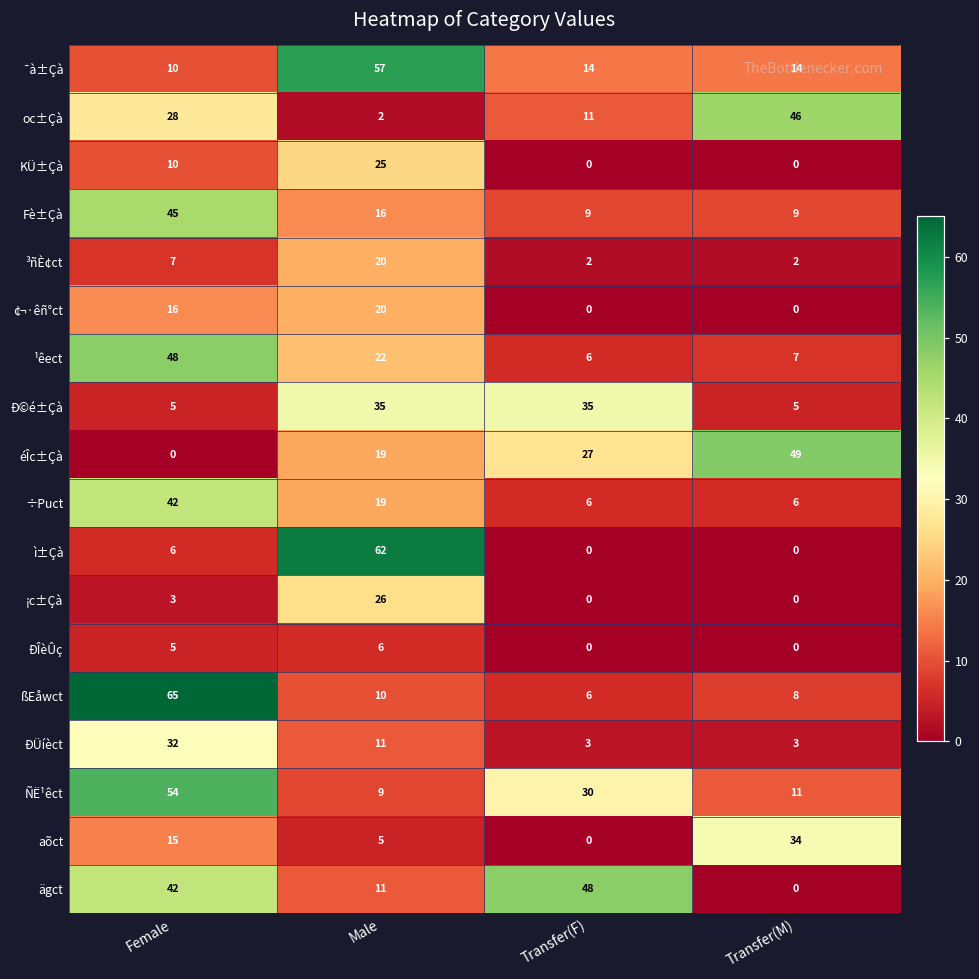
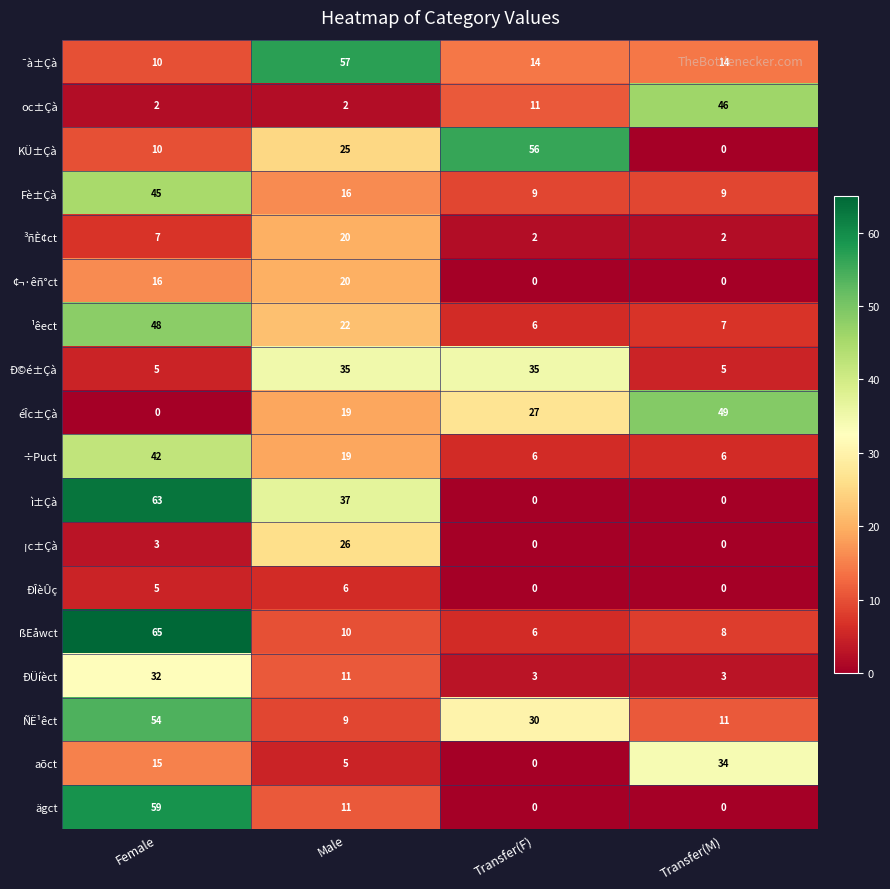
  {
    "¯à±Çà": {
      "Female": 10,
      "Male": 57,
      "Transfer(F)": 14
    },
    "oc±Çà": {
-     "Female": 28,
+     "Female": 2,
      "Male": 2,
      "Transfer(F)": 11,
      "Transfer(M)": 46
    },
    "KÜ±Çà": {
      "Female": 10,
      "Male": 25,
-     "Transfer(F)": 0,
+     "Transfer(F)": 56,
      "Transfer(M)": 0
    },
    "Fè±Çà": {
      "Female": 45,
      "Male": 16,
      "Transfer(F)": 9,
      "Transfer(M)": 9
    },
    "³ñÈ¢ct": {
      "Female": 7,
      "Male": 20,
      "Transfer(F)": 2,
      "Transfer(M)": 2
    },
    "¢¬·êñ°ct": {
      "Female": 16,
      "Male": 20,
      "Transfer(F)": 0,
      "Transfer(M)": 0
    },
    "¹êect": {
      "Female": 48,
      "Male": 22,
      "Transfer(F)": 6,
      "Transfer(M)": 7
    },
    "Ð©é±Çà": {
      "Female": 5,
      "Male": 35,
      "Transfer(F)": 35,
      "Transfer(M)": 5
    },
    "éÎc±Çà": {
      "Female": 0,
      "Male": 19,
      "Transfer(F)": 27,
      "Transfer(M)": 49
    },
    "÷Puct": {
      "Female": 42,
      "Male": 19,
      "Transfer(F)": 6,
      "Transfer(M)": 6
    },
    "ì±Çà": {
-     "Female": 6,
-     "Male": 62,
+     "Female": 63,
+     "Male": 37,
      "Transfer(F)": 0,
      "Transfer(M)": 0
    },
    "¡c±Çà": {
      "Female": 3,
      "Male": 26,
      "Transfer(F)": 0,
      "Transfer(M)": 0
    },
    "ÐÎèÛç": {
      "Female": 5,
      "Male": 6,
      "Transfer(F)": 0,
      "Transfer(M)": 0
    },
    "ßEåwct": {
      "Female": 65,
      "Male": 10,
      "Transfer(F)": 6,
      "Transfer(M)": 8
    },
    "ÐÜíèct": {
      "Female": 32,
      "Male": 11,
      "Transfer(F)": 3,
      "Transfer(M)": 3
    },
    "ÑË¹êct": {
      "Female": 54,
      "Male": 9,
      "Transfer(F)": 30,
      "Transfer(M)": 11
    },
    "aõct": {
      "Female": 15,
      "Male": 5,
      "Transfer(F)": 0,
      "Transfer(M)": 34
    },
    "ägct": {
-     "Female": 42,
+     "Female": 59,
      "Male": 11,
-     "Transfer(F)": 48,
+     "Transfer(F)": 0,
      "Transfer(M)": 0
    }
  }
